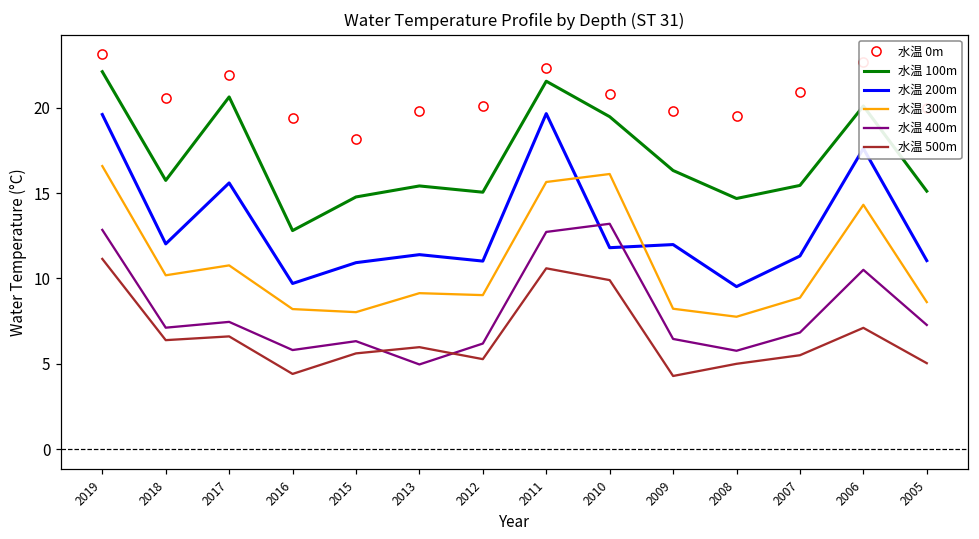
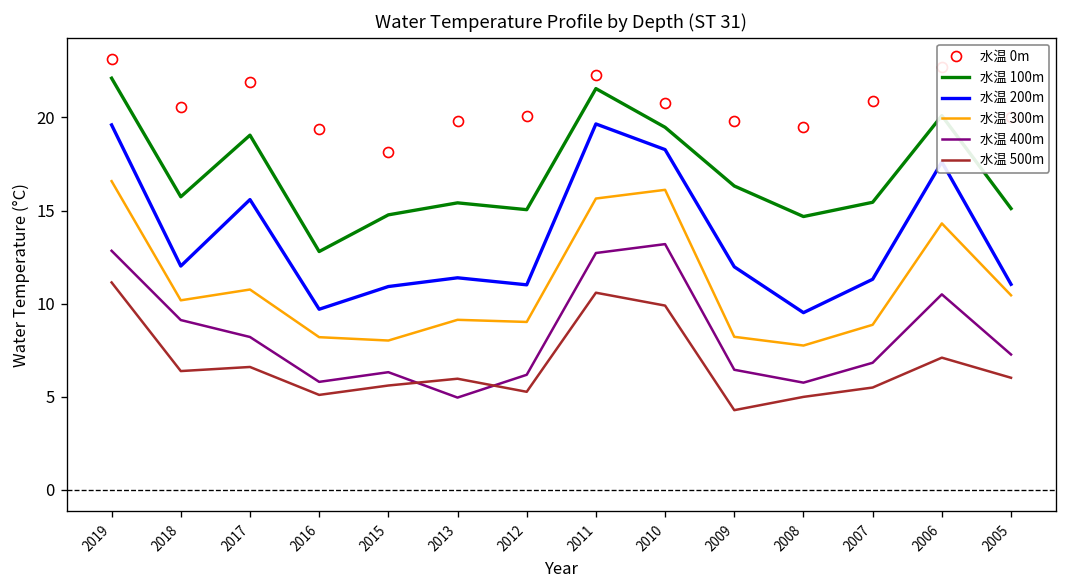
  {
    "水温 0m": {
      "2019": 23.1,
      "2018": 20.5,
      "2017": 21.9,
      "2016": 19.4,
      "2015": 18.1,
      "2013": 19.8,
      "2012": 20.1,
      "2011": 22.3,
      "2010": 20.8,
      "2009": 19.8,
      "2008": 19.5,
      "2007": 20.9
    },
    "水温 100m": {
      "2019": 22.1,
      "2018": 15.7,
-     "2017": 20.6,
+     "2017": 19.1,
      "2016": 12.8,
      "2015": 14.8,
      "2013": 15.4,
      "2012": 15.0,
      "2011": 21.6,
      "2010": 19.5,
      "2009": 16.3,
      "2008": 14.7,
      "2007": 15.4,
      "2005": 15.1
    },
    "水温 200m": {
      "2019": 19.6,
      "2018": 12.0,
      "2017": 15.6,
      "2016": 9.7,
      "2015": 10.9,
      "2013": 11.4,
      "2012": 11.0,
      "2011": 19.7,
-     "2010": 11.8,
+     "2010": 18.3,
      "2009": 12.0,
      "2008": 9.5,
      "2007": 11.3,
      "2005": 11.0
    },
    "水温 300m": {
      "2019": 16.6,
      "2018": 10.2,
      "2017": 10.8,
      "2016": 8.2,
      "2015": 8.0,
      "2013": 9.1,
      "2012": 9.0,
      "2011": 15.6,
      "2010": 16.1,
      "2009": 8.2,
      "2008": 7.8,
      "2007": 8.9,
      "2006": 14.3,
-     "2005": 8.6
+     "2005": 10.5
    },
    "水温 400m": {
      "2019": 12.8,
-     "2018": 7.1,
-     "2017": 7.5,
+     "2018": 9.1,
+     "2017": 8.2,
      "2016": 5.8,
      "2015": 6.3,
      "2013": 5.0,
      "2012": 6.2,
      "2011": 12.7,
      "2010": 13.2,
      "2009": 6.5,
      "2008": 5.8,
      "2007": 6.8,
      "2006": 10.5,
      "2005": 7.3
    },
    "水温 500m": {
      "2019": 11.1,
      "2018": 6.4,
      "2017": 6.6,
-     "2016": 4.4,
+     "2016": 5.1,
      "2015": 5.6,
      "2013": 6.0,
      "2012": 5.3,
      "2011": 10.6,
      "2010": 9.9,
      "2009": 4.3,
      "2008": 5.0,
      "2007": 5.5,
      "2006": 7.1,
-     "2005": 5.0
+     "2005": 6.0
    }
  }
